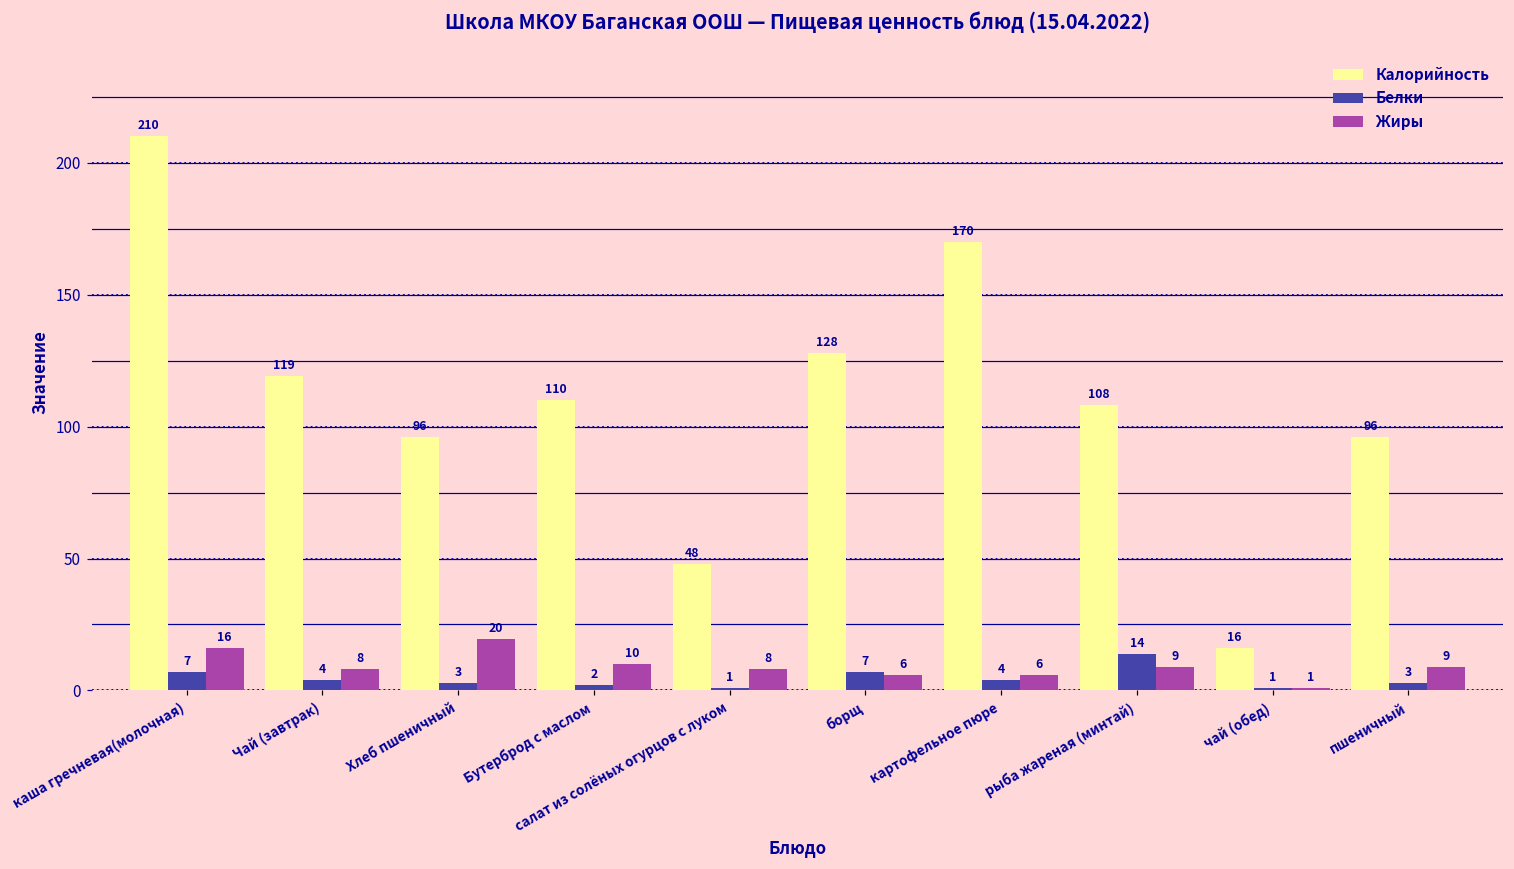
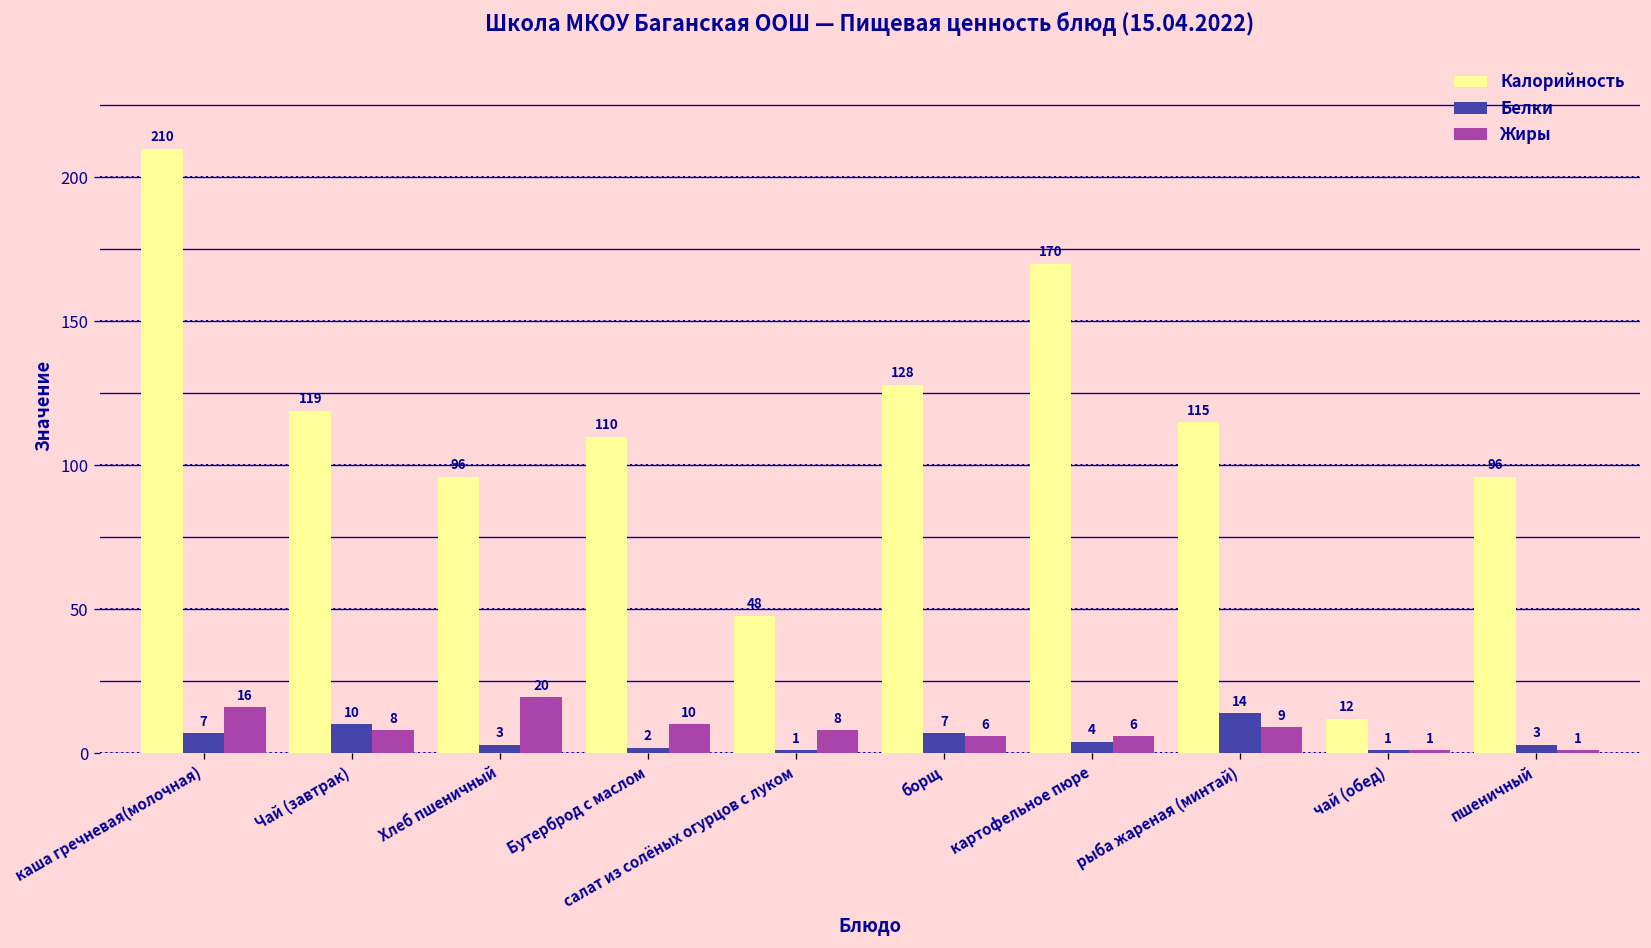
  {
    "Калорийность": {
      "каша гречневая(молочная)": 210,
      "Чай (завтрак)": 119,
      "Хлеб пшеничный": 96,
      "Бутерброд с маслом": 110,
      "салат из солёных огурцов с луком": 48,
      "борщ": 128,
      "картофельное пюре": 170,
-     "рыба жареная (минтай)": 108,
-     "чай (обед)": 16,
+     "рыба жареная (минтай)": 115,
+     "чай (обед)": 12,
      "пшеничный": 96
    },
    "Белки": {
      "каша гречневая(молочная)": 7,
-     "Чай (завтрак)": 4,
+     "Чай (завтрак)": 10,
      "Хлеб пшеничный": 3,
      "Бутерброд с маслом": 2,
      "салат из солёных огурцов с луком": 1,
      "борщ": 7,
      "картофельное пюре": 4,
      "рыба жареная (минтай)": 14,
      "чай (обед)": 1,
      "пшеничный": 3
    },
    "Жиры": {
      "каша гречневая(молочная)": 16,
      "Чай (завтрак)": 8,
      "Хлеб пшеничный": 20,
      "Бутерброд с маслом": 10,
      "салат из солёных огурцов с луком": 8,
      "борщ": 6,
      "картофельное пюре": 6,
      "рыба жареная (минтай)": 9,
      "чай (обед)": 1,
-     "пшеничный": 9
+     "пшеничный": 1
    }
  }
